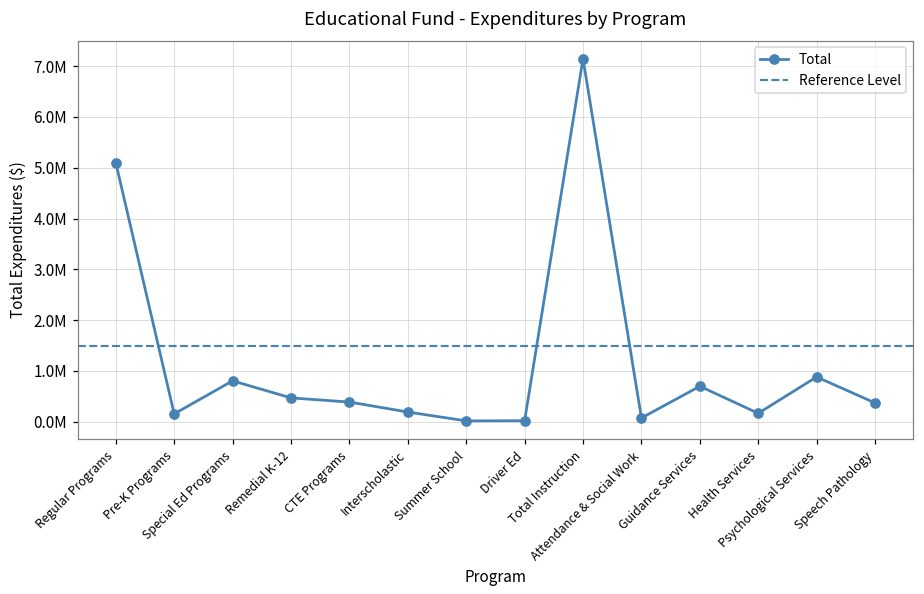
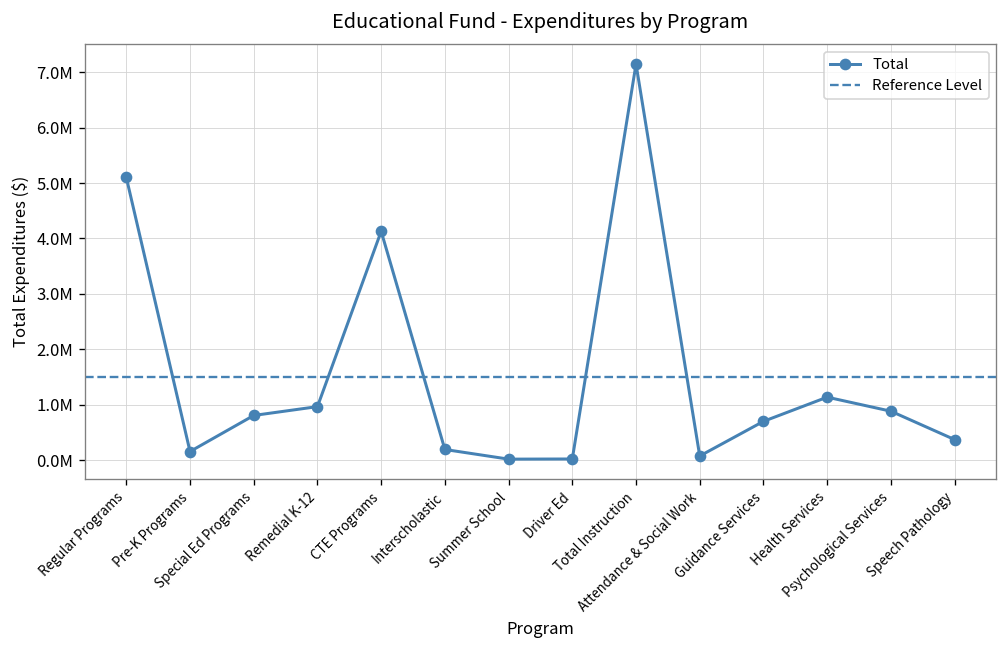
  {
    "Regular Programs": 5100000,
    "Pre-K Programs": 200000,
    "Special Ed Programs": 800000,
-   "Remedial K-12": 500000,
-   "CTE Programs": 400000,
+   "Remedial K-12": 1000000,
+   "CTE Programs": 4100000,
    "Interscholastic": 200000,
    "Summer School": 0,
    "Driver Ed": 0,
    "Total Instruction": 7100000,
    "Attendance & Social Work": 100000,
    "Guidance Services": 700000,
-   "Health Services": 200000,
+   "Health Services": 1100000,
    "Psychological Services": 900000,
    "Speech Pathology": 400000
  }
